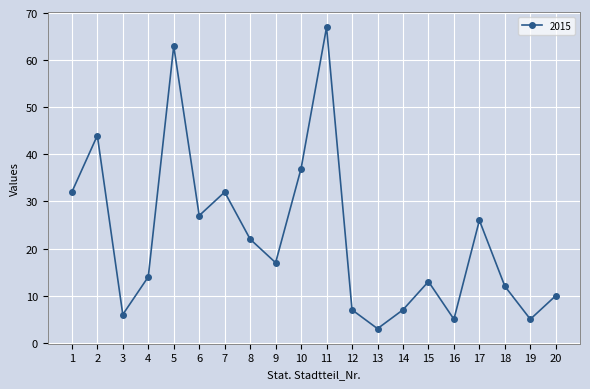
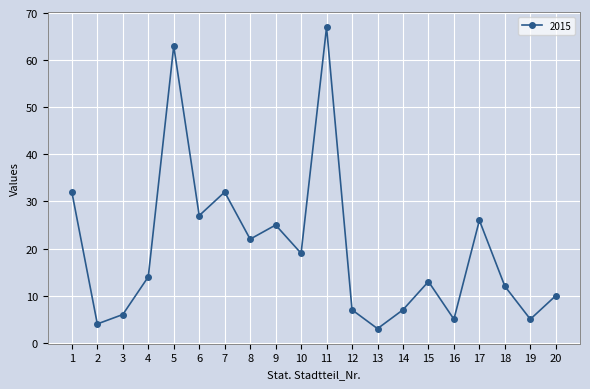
  {
    "1": 32,
-   "2": 44,
+   "2": 4,
    "3": 6,
    "4": 14,
    "5": 63,
    "6": 27,
    "7": 32,
    "8": 22,
-   "9": 17,
-   "10": 37,
+   "9": 25,
+   "10": 19,
    "11": 67,
    "12": 7,
    "13": 3,
    "14": 7,
    "15": 13,
    "16": 5,
    "17": 26,
    "18": 12,
    "19": 5,
    "20": 10
  }
